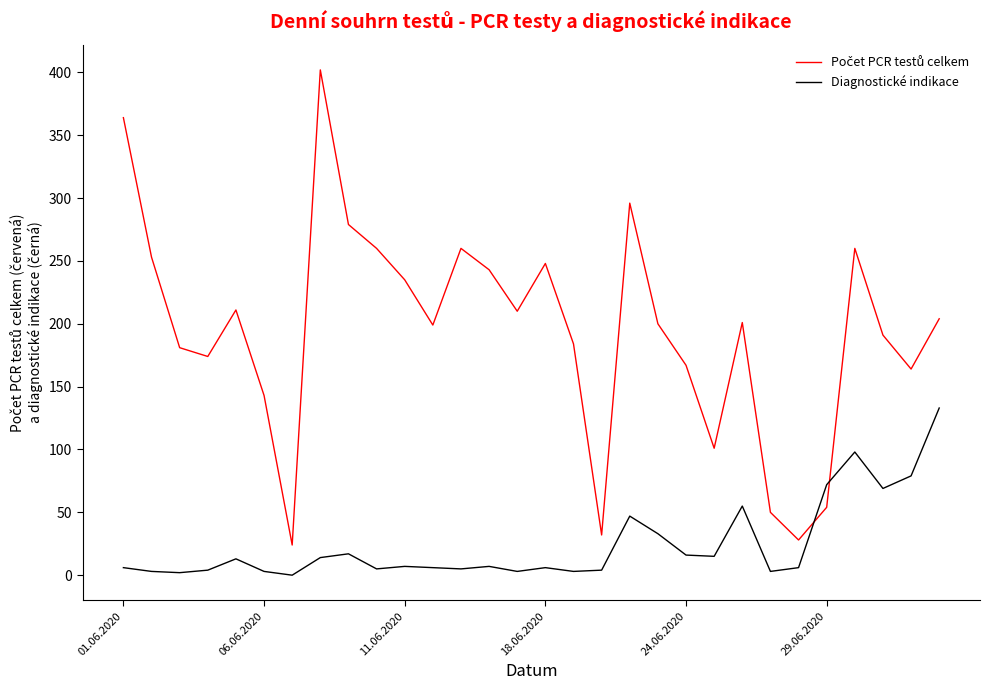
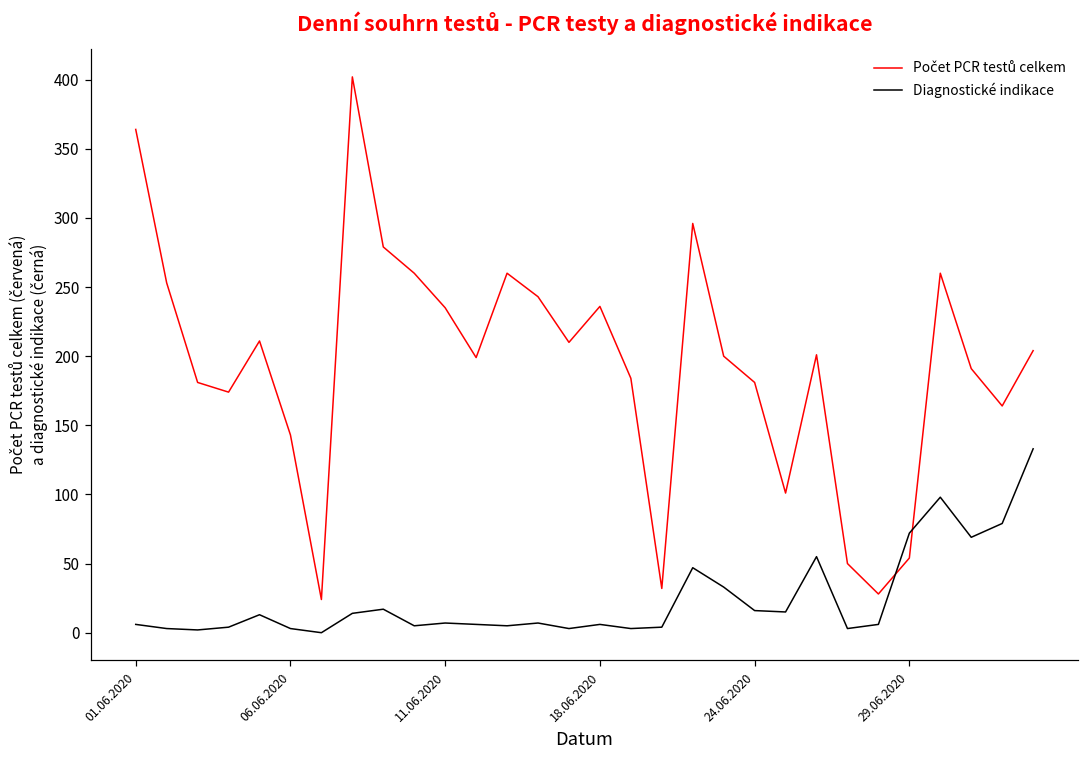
  {
    "Počet PCR testů celkem": {
      "01.06.2020": 364,
      "06.06.2020": 143,
      "11.06.2020": 235,
-     "18.06.2020": 248,
-     "24.06.2020": 167,
+     "18.06.2020": 236,
+     "24.06.2020": 181,
      "29.06.2020": 54
    },
    "Diagnostické indikace": {
      "01.06.2020": 6,
      "06.06.2020": 3,
      "11.06.2020": 7,
      "18.06.2020": 6,
      "24.06.2020": 16,
      "29.06.2020": 72
    }
  }
